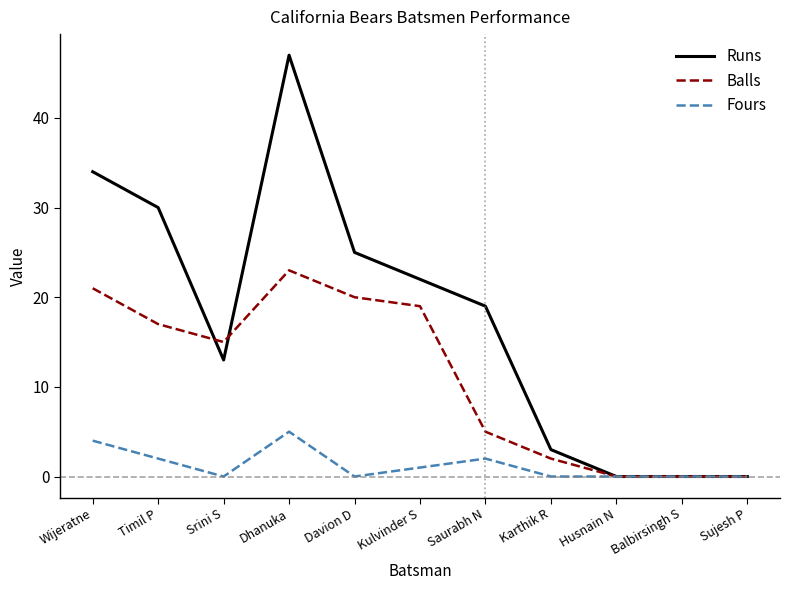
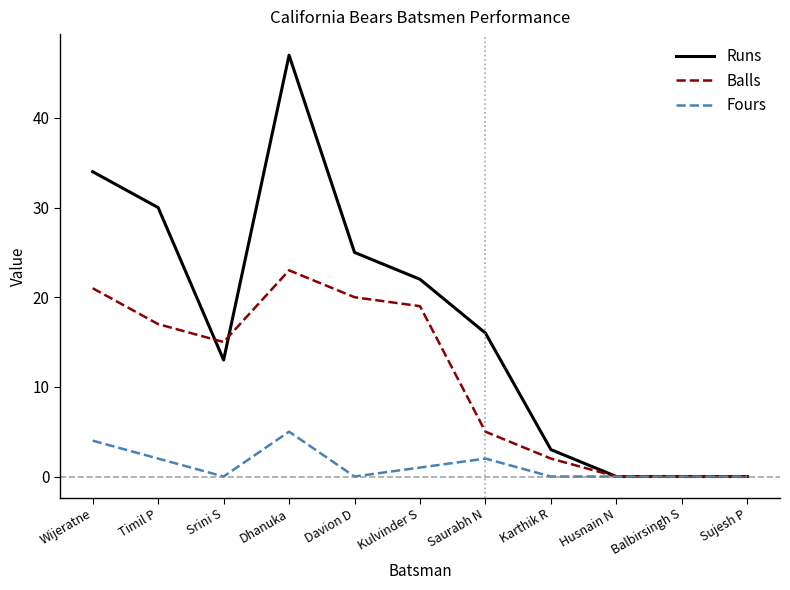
  {
    "Runs": {
      "Wijeratne": 34,
      "Timil P": 30,
      "Srini S": 13,
      "Dhanuka": 47,
      "Davion D": 25,
      "Kulvinder S": 22,
-     "Saurabh N": 19,
+     "Saurabh N": 16,
      "Karthik R": 3
    },
    "Balls": {
      "Wijeratne": 21,
      "Timil P": 17,
      "Srini S": 15,
      "Dhanuka": 23,
      "Davion D": 20,
      "Kulvinder S": 19,
      "Saurabh N": 5,
      "Karthik R": 2
    },
    "Fours": {
      "Wijeratne": 4,
      "Timil P": 2,
      "Srini S": 0,
      "Dhanuka": 5,
      "Davion D": 0,
      "Kulvinder S": 1,
      "Saurabh N": 2,
      "Karthik R": 0
    }
  }
